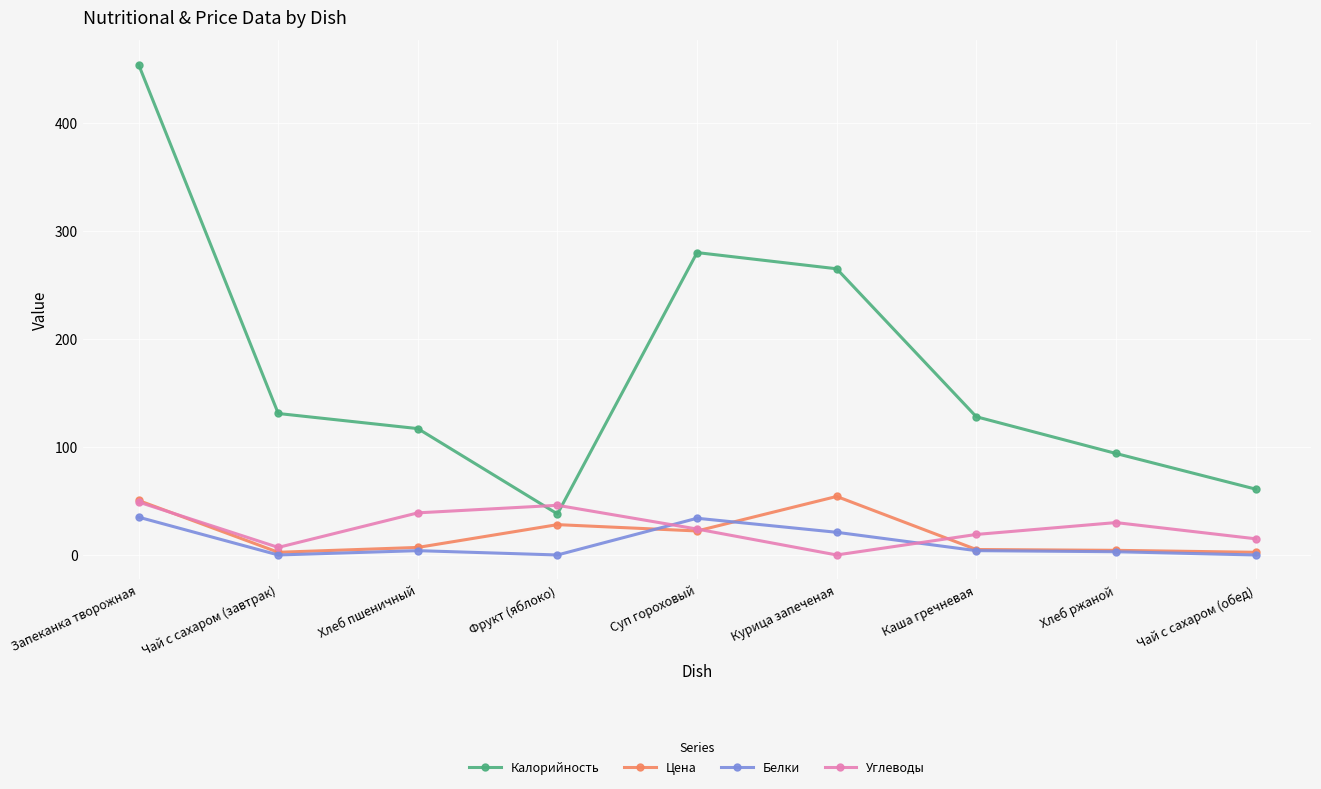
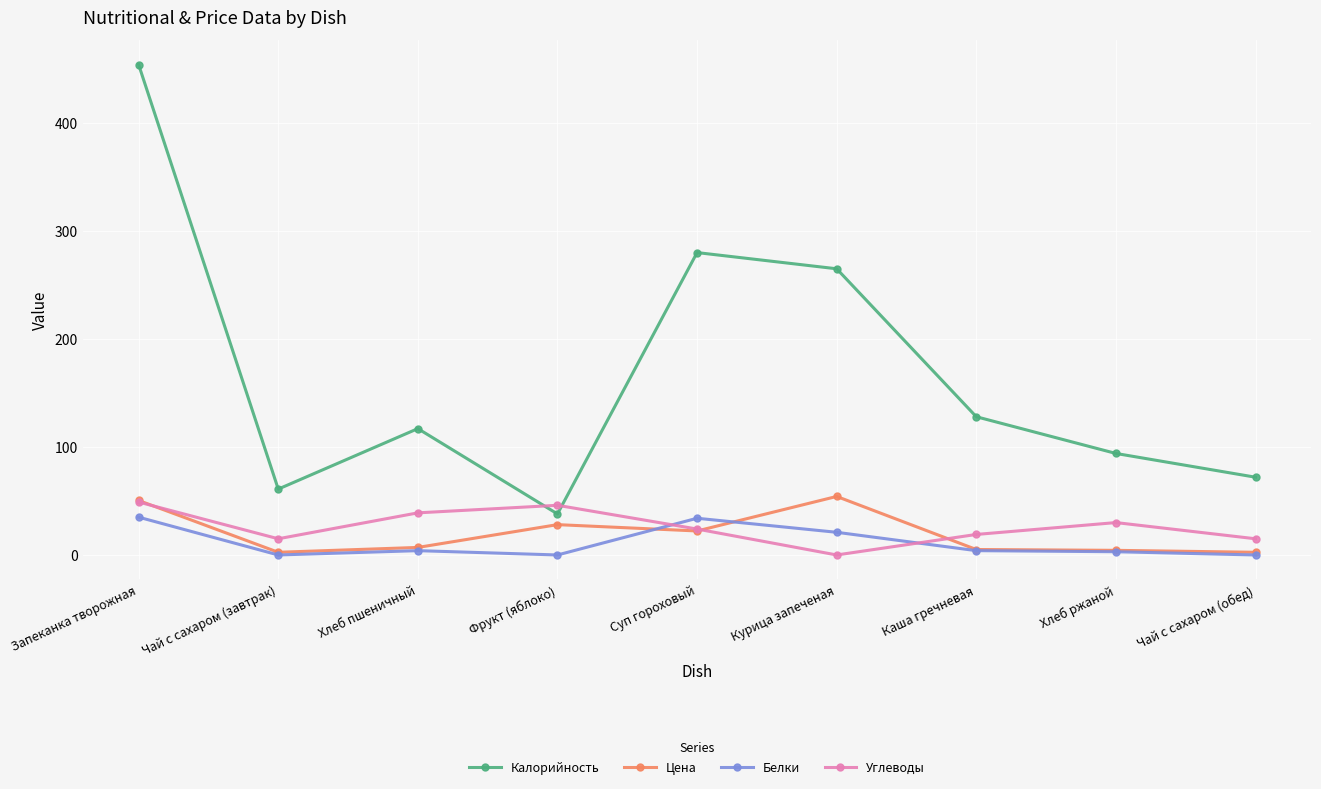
  {
    "Калорийность": {
      "Запеканка творожная": 454,
-     "Чай с сахаром (завтрак)": 131,
+     "Чай с сахаром (завтрак)": 61,
      "Хлеб пшеничный": 117,
      "Фрукт (яблоко)": 38,
      "Суп гороховый": 280,
      "Курица запеченая": 265,
      "Каша гречневая": 128,
      "Хлеб ржаной": 94,
-     "Чай с сахаром (обед)": 61
+     "Чай с сахаром (обед)": 72
    },
    "Цена": {
      "Чай с сахаром (завтрак)": 2,
      "Хлеб пшеничный": 7,
      "Фрукт (яблоко)": 28,
      "Курица запеченая": 54,
      "Чай с сахаром (обед)": 2
    },
    "Белки": {
      "Запеканка творожная": 35,
      "Чай с сахаром (завтрак)": 0,
      "Хлеб пшеничный": 4,
      "Фрукт (яблоко)": 0,
      "Суп гороховый": 34,
      "Курица запеченая": 21,
      "Чай с сахаром (обед)": 0
    },
    "Углеводы": {
-     "Чай с сахаром (завтрак)": 7,
+     "Чай с сахаром (завтрак)": 15,
      "Хлеб пшеничный": 39,
      "Фрукт (яблоко)": 46,
      "Курица запеченая": 0,
      "Каша гречневая": 19,
      "Хлеб ржаной": 30,
      "Чай с сахаром (обед)": 15
    }
  }
